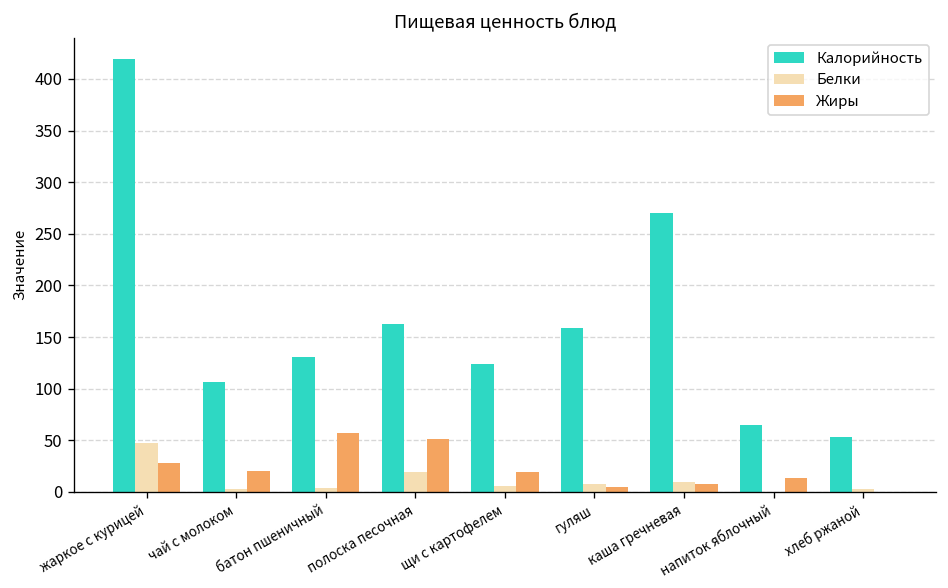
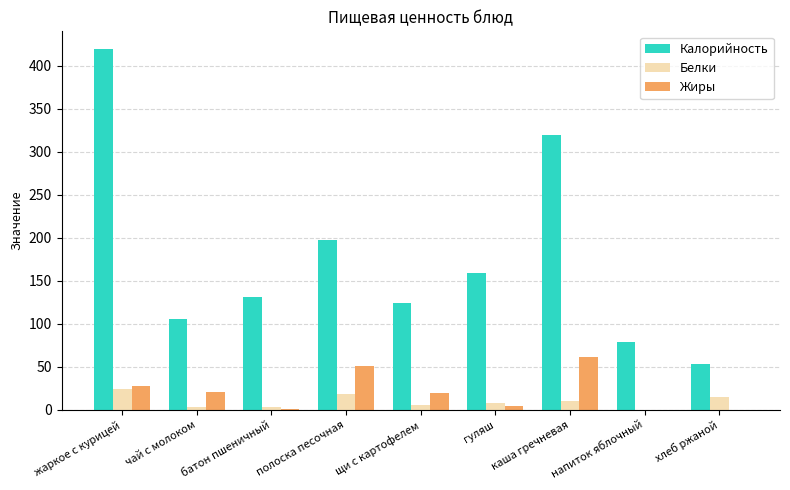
  {
    "Калорийность": {
      "жаркое с курицей": 420,
      "чай с молоком": 110,
      "батон пшеничный": 130,
-     "полоска песочная": 160,
+     "полоска песочная": 200,
      "щи с картофелем": 120,
      "гуляш": 160,
-     "каша гречневая": 270,
-     "напиток яблочный": 60,
+     "каша гречневая": 320,
+     "напиток яблочный": 80,
      "хлеб ржаной": 50
    },
    "Белки": {
-     "жаркое с курицей": 50,
+     "жаркое с курицей": 20,
      "чай с молоком": 0,
      "батон пшеничный": 0,
      "полоска песочная": 20,
      "щи с картофелем": 10,
      "гуляш": 10,
      "каша гречневая": 10,
      "напиток яблочный": 0,
-     "хлеб ржаной": 0
+     "хлеб ржаной": 10
    },
    "Жиры": {
      "жаркое с курицей": 30,
      "чай с молоком": 20,
-     "батон пшеничный": 60,
+     "батон пшеничный": 0,
      "полоска песочная": 50,
      "щи с картофелем": 20,
      "гуляш": 0,
-     "каша гречневая": 10,
-     "напиток яблочный": 10
+     "каша гречневая": 60,
+     "напиток яблочный": 0
    }
  }
